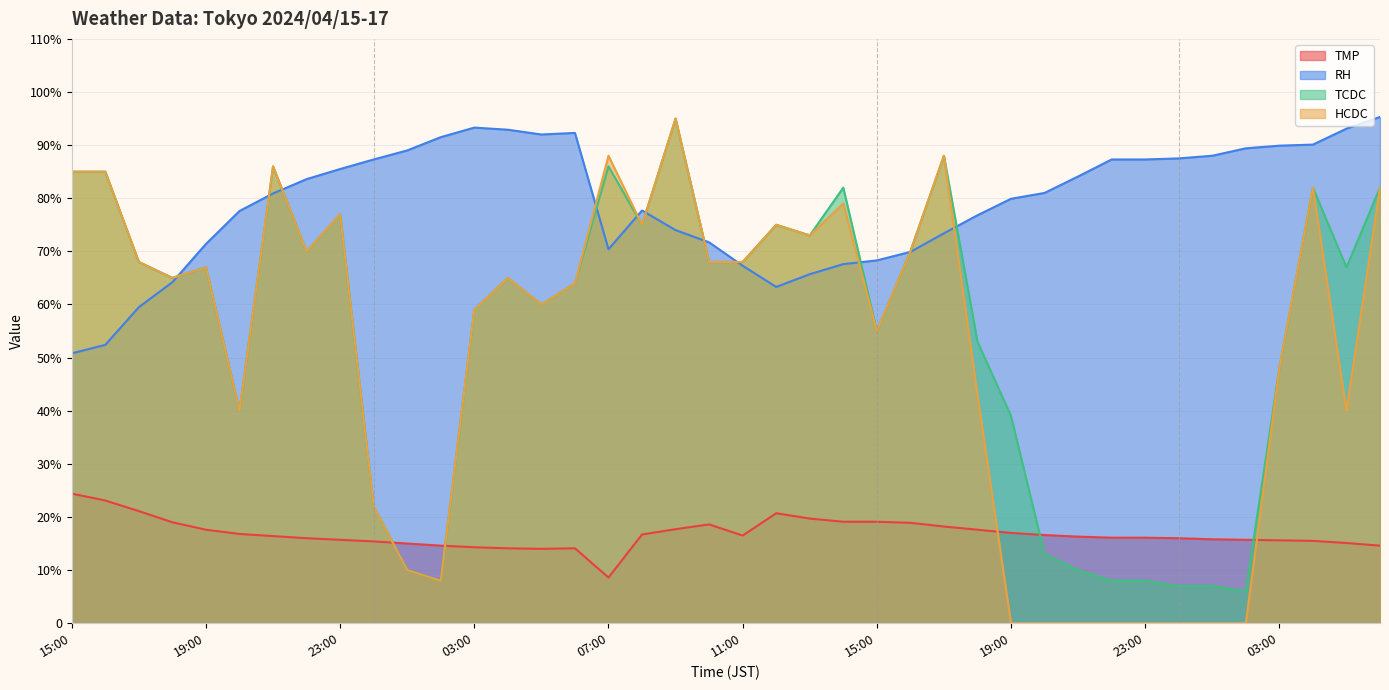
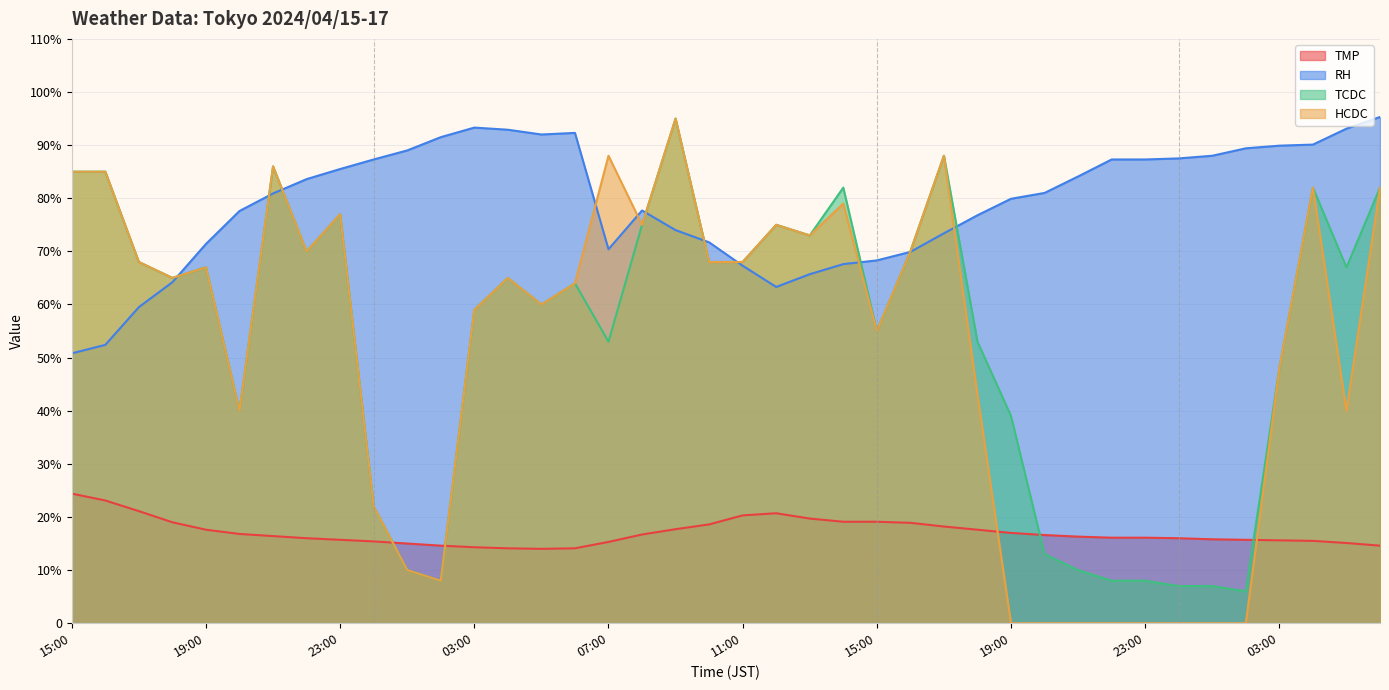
  {
    "TMP": {
-     "07:00": "9%",
-     "11:00": "17%"
+     "07:00": "15%",
+     "11:00": "20%"
    },
    "RH": {
      "07:00": "70%",
      "11:00": "67%"
    },
    "TCDC": {
-     "07:00": "86%"
+     "07:00": "53%"
    },
    "HCDC": {
      "07:00": "88%"
    }
  }
